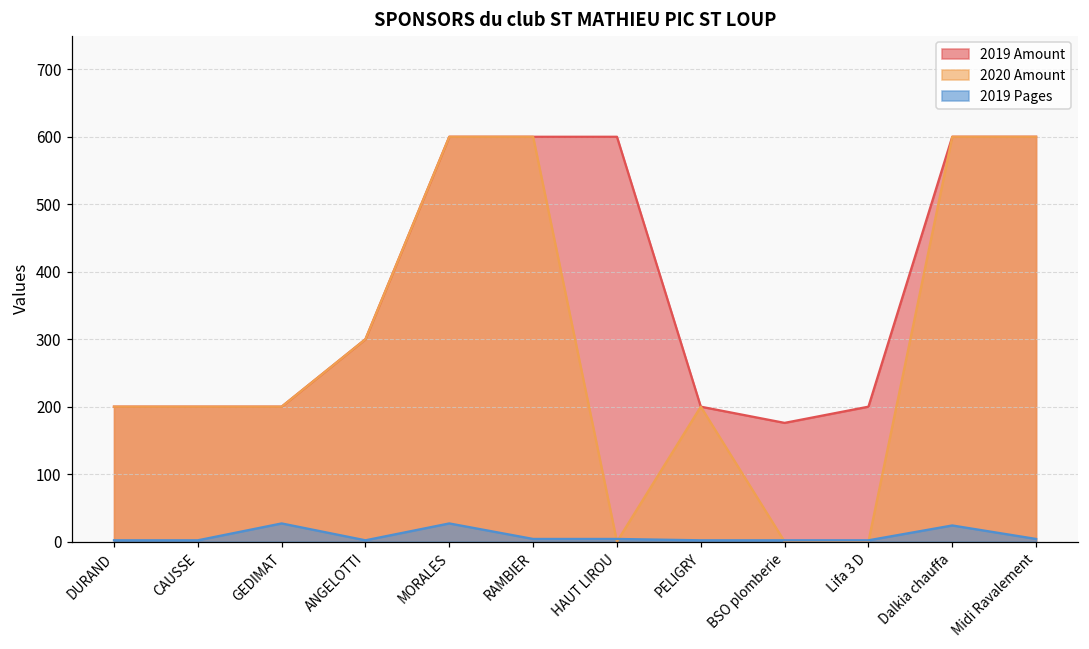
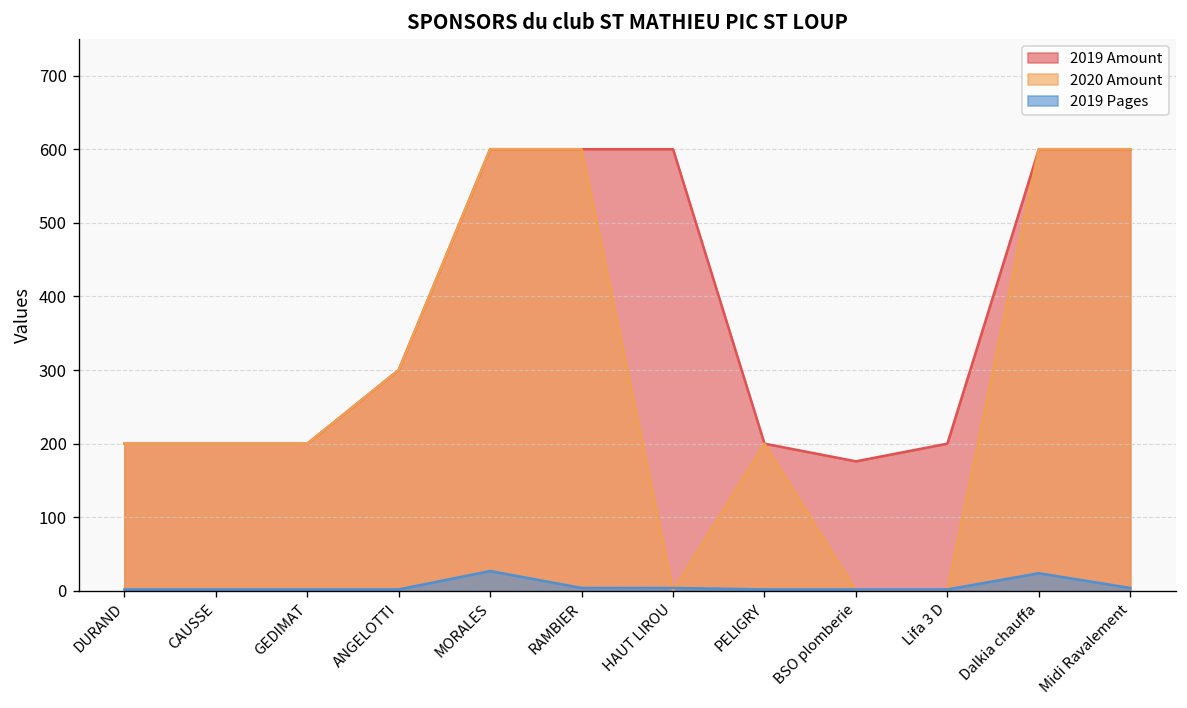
  {
    "2019 Amount": {
      "HAUT LIROU": 600,
      "BSO plomberie": 180,
      "Lifa 3 D": 200
    },
    "2019 Pages": {
      "DURAND": 0,
      "CAUSSE": 0,
-     "GEDIMAT": 30,
+     "GEDIMAT": 0,
      "ANGELOTTI": 0,
      "MORALES": 30,
      "RAMBIER": 0,
      "PELIGRY": 0,
      "Dalkia chauffa": 20,
      "Midi Ravalement": 0
    }
  }
